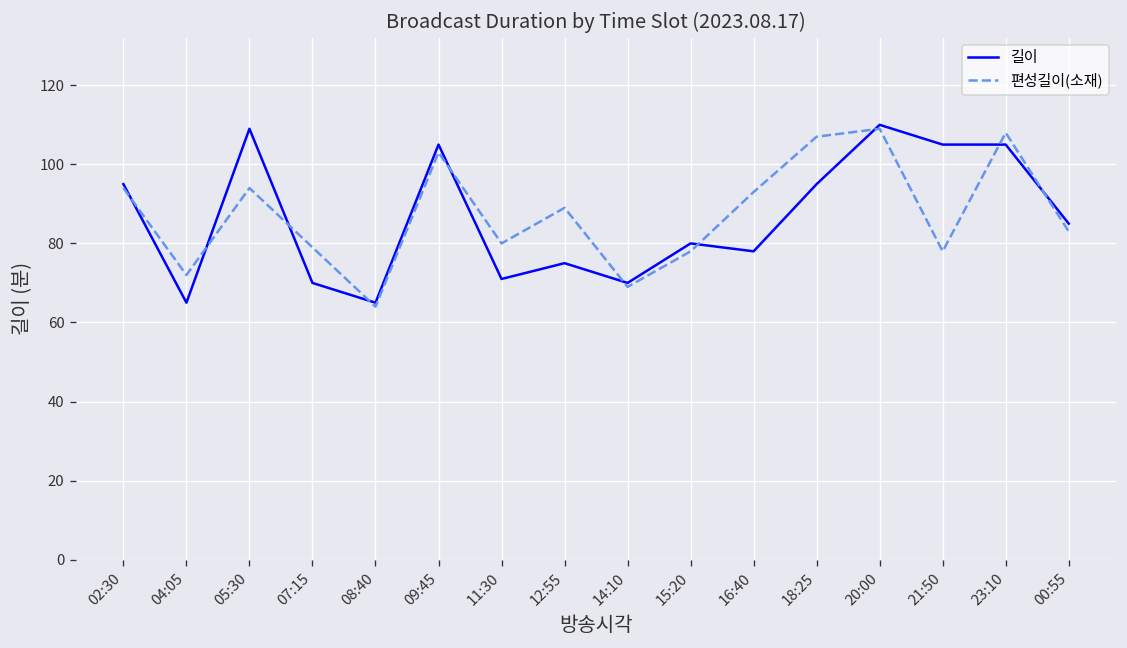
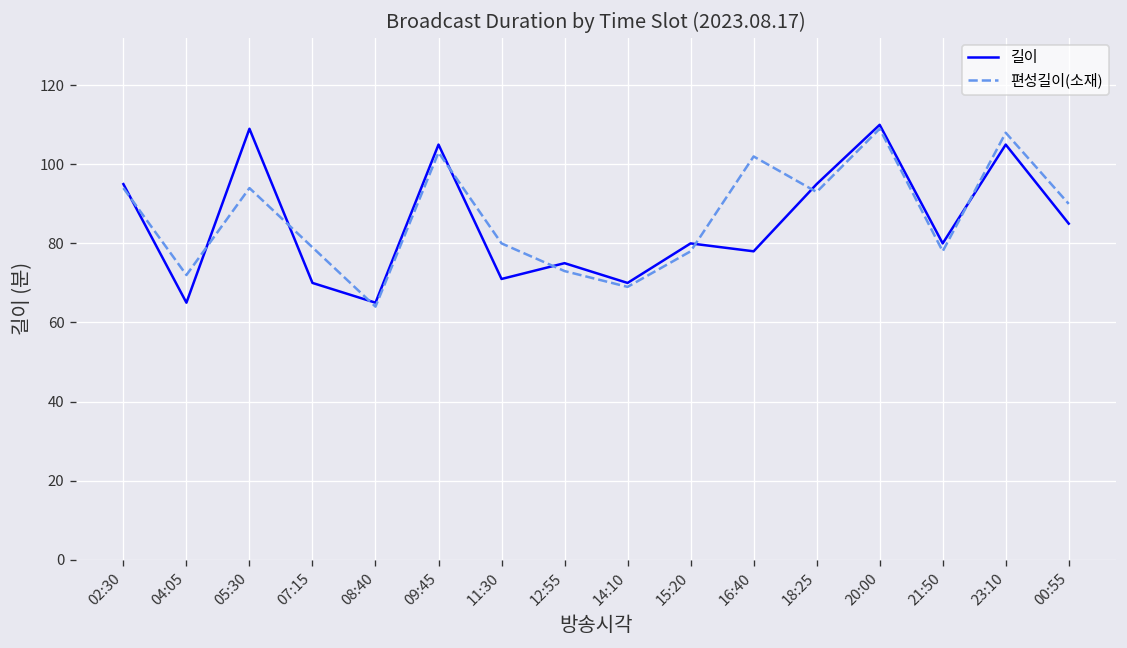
  {
    "길이": {
      "02:30": 95,
      "04:05": 65,
      "05:30": 109,
      "07:15": 70,
      "08:40": 65,
      "09:45": 105,
      "11:30": 71,
      "12:55": 75,
      "14:10": 70,
      "15:20": 80,
      "16:40": 78,
      "18:25": 95,
      "20:00": 110,
-     "21:50": 105,
+     "21:50": 80,
      "23:10": 105,
      "00:55": 85
    },
    "편성길이(소재)": {
      "02:30": 94,
      "04:05": 72,
      "05:30": 94,
      "07:15": 79,
      "08:40": 64,
      "09:45": 103,
      "11:30": 80,
-     "12:55": 89,
+     "12:55": 73,
      "14:10": 69,
      "15:20": 78,
-     "16:40": 93,
-     "18:25": 107,
+     "16:40": 102,
+     "18:25": 93,
      "20:00": 109,
      "21:50": 78,
      "23:10": 108,
-     "00:55": 83
+     "00:55": 90
    }
  }
